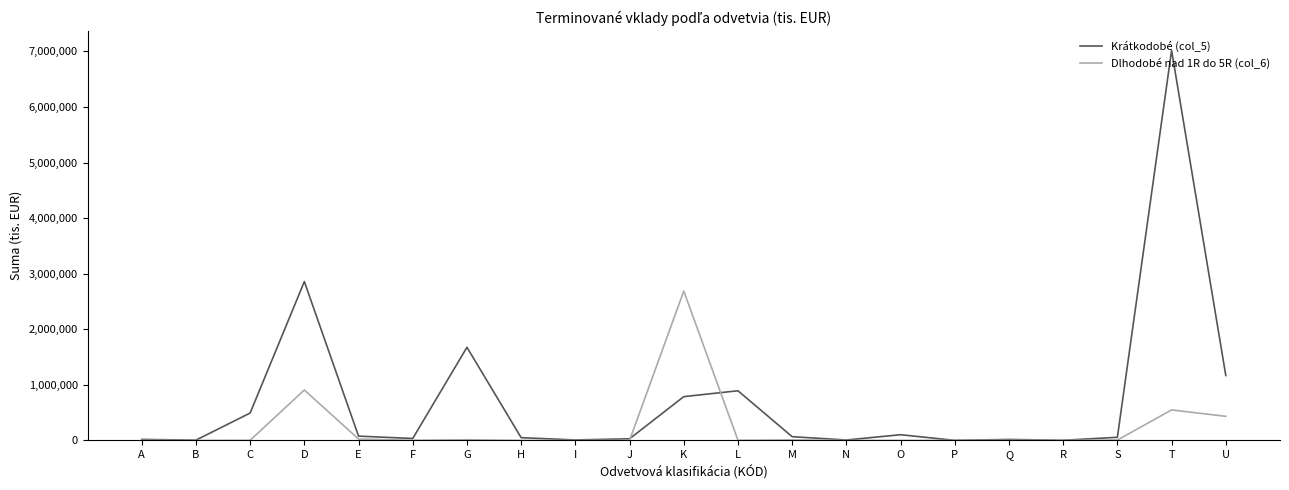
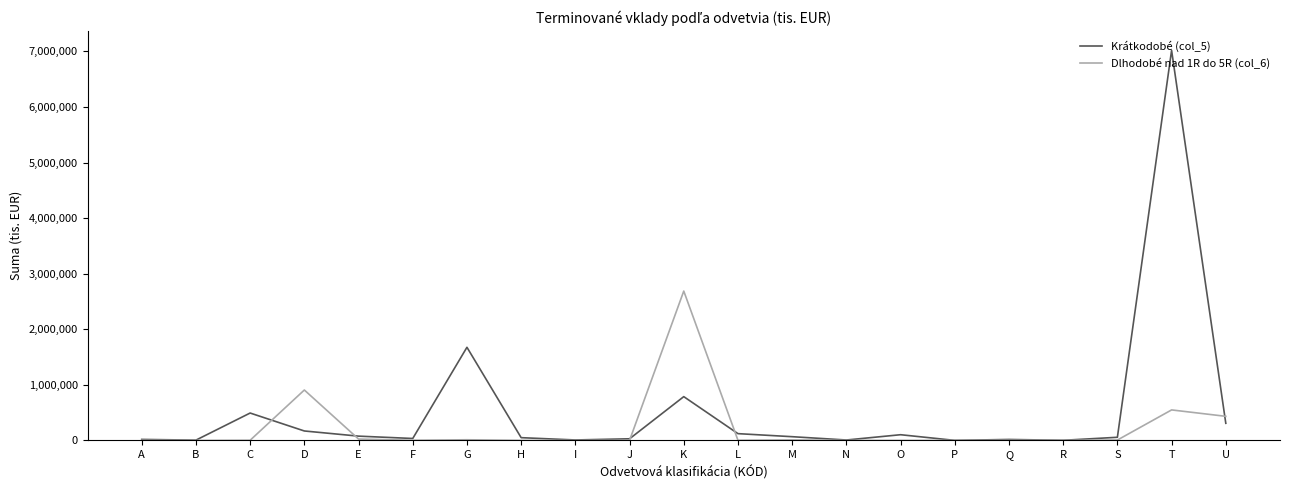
  {
    "Krátkodobé (col_5)": {
      "C": "500,000",
-     "D": "2,900,000",
+     "D": "200,000",
      "E": "100,000",
      "G": "1,700,000",
      "H": "0",
      "K": "800,000",
-     "L": "900,000",
+     "L": "100,000",
      "M": "100,000",
      "O": "100,000",
      "S": "100,000",
      "T": "7,000,000",
-     "U": "1,200,000"
+     "U": "300,000"
    },
    "Dlhodobé nad 1R do 5R (col_6)": {
      "C": "0",
      "D": "900,000",
      "E": "0",
      "G": "0",
      "H": "0",
      "K": "2,700,000",
      "L": "0",
      "M": "0",
      "O": "0",
      "S": "0",
      "T": "500,000",
      "U": "400,000"
    }
  }
